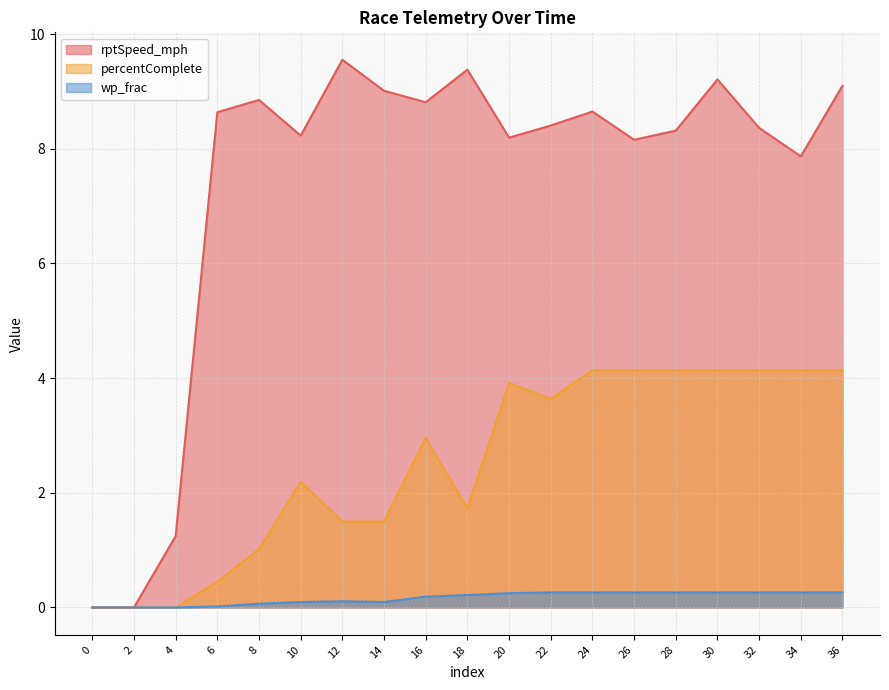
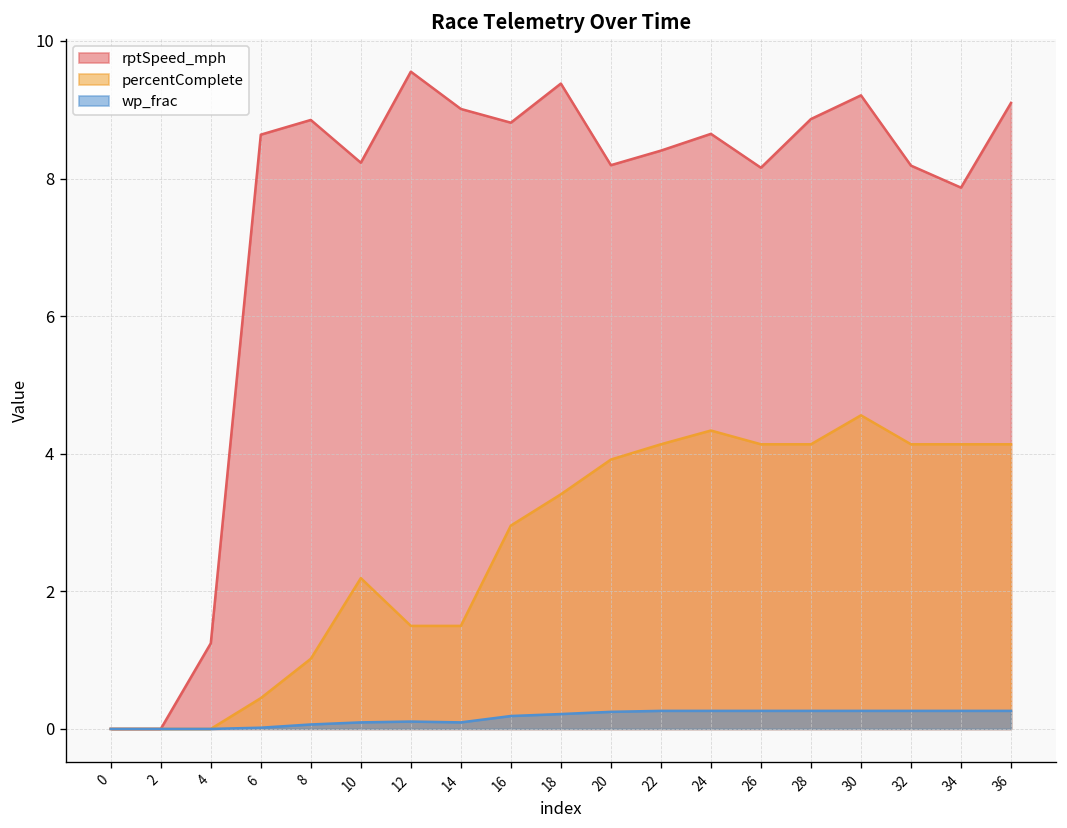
  {
    "rptSpeed_mph": {
      "4": 1.2,
      "6": 8.6,
      "8": 8.9,
      "10": 8.2,
      "12": 9.6,
      "14": 9.0,
      "16": 8.8,
      "18": 9.4,
      "20": 8.2,
      "22": 8.4,
      "24": 8.6,
      "26": 8.2,
-     "28": 8.3,
+     "28": 8.9,
      "30": 9.2,
-     "32": 8.4,
+     "32": 8.2,
      "34": 7.9,
      "36": 9.1
    },
    "percentComplete": {
      "6": 0.4,
      "8": 1.0,
      "10": 2.2,
      "12": 1.5,
      "14": 1.5,
      "16": 3.0,
-     "18": 1.7,
+     "18": 3.4,
      "20": 3.9,
-     "22": 3.6,
-     "24": 4.1,
+     "22": 4.1,
+     "24": 4.3,
      "26": 4.1,
      "28": 4.1,
-     "30": 4.1,
+     "30": 4.6,
      "32": 4.1,
      "34": 4.1,
      "36": 4.1
    },
    "wp_frac": {
      "6": 0.0,
      "8": 0.1,
      "10": 0.1,
      "12": 0.1,
      "14": 0.1,
      "16": 0.2,
      "18": 0.2,
      "20": 0.2,
      "22": 0.3,
      "24": 0.3,
      "26": 0.3,
      "28": 0.3,
      "30": 0.3,
      "32": 0.3,
      "34": 0.3,
      "36": 0.3
    }
  }
